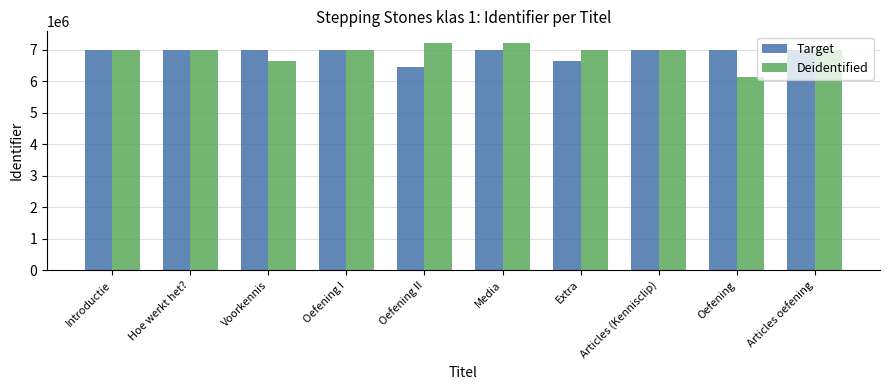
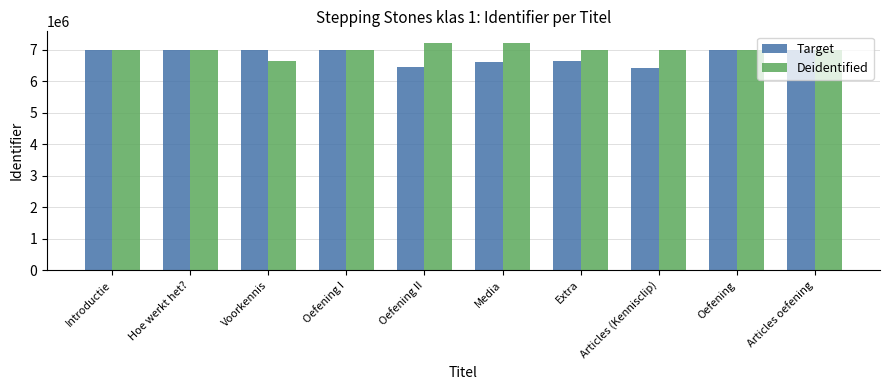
  {
    "Target": {
      "Introductie": 7000000,
      "Hoe werkt het?": 7000000,
      "Voorkennis": 7000000,
      "Oefening I": 7000000,
      "Oefening II": 6500000,
-     "Media": 7000000,
+     "Media": 6600000,
      "Extra": 6600000,
-     "Articles (Kennisclip)": 7000000,
+     "Articles (Kennisclip)": 6400000,
      "Oefening": 7000000
    },
    "Deidentified": {
      "Introductie": 7000000,
      "Hoe werkt het?": 7000000,
      "Voorkennis": 6600000,
      "Oefening I": 7000000,
      "Oefening II": 7200000,
      "Media": 7200000,
      "Extra": 7000000,
      "Articles (Kennisclip)": 7000000,
-     "Oefening": 6100000
+     "Oefening": 7000000
    }
  }
